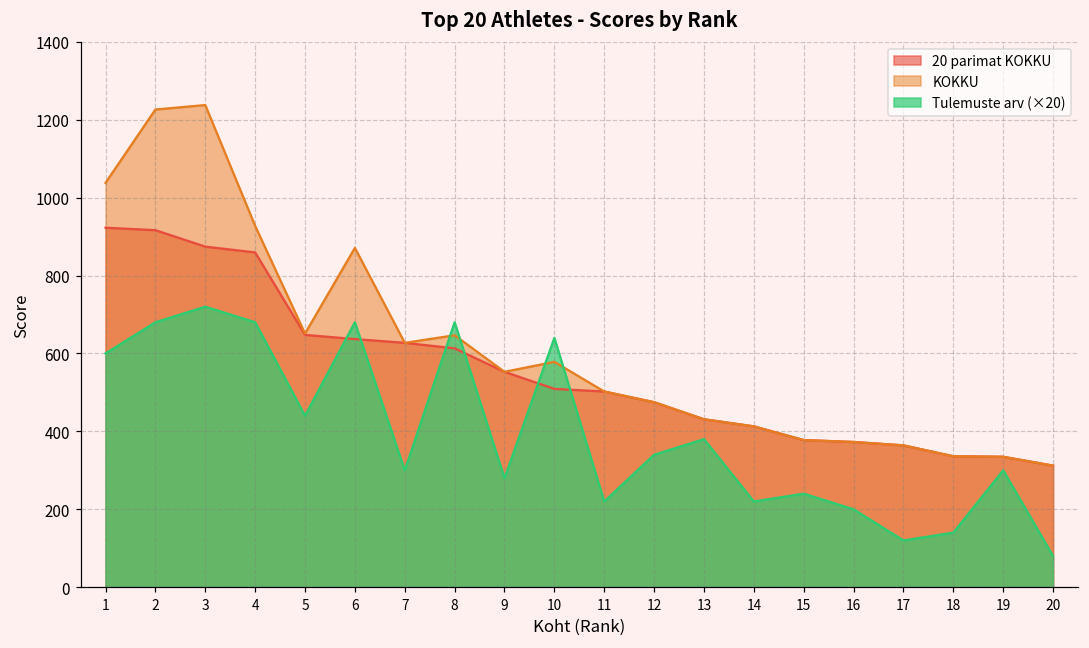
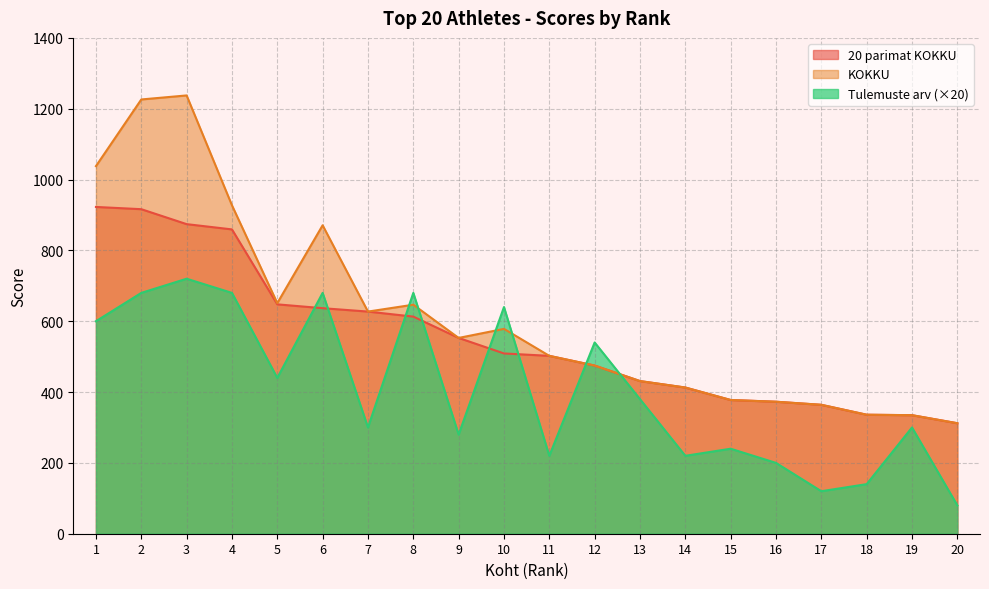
  {
    "Tulemuste arv (×20)": {
      "1": 600,
      "2": 680,
      "3": 720,
      "4": 680,
      "5": 440,
      "6": 680,
      "7": 300,
      "8": 680,
      "9": 280,
      "10": 640,
      "11": 220,
-     "12": 340,
+     "12": 540,
      "13": 380,
      "14": 220,
      "15": 240,
      "16": 200,
      "17": 120,
      "18": 140,
      "19": 300,
      "20": 80
    }
  }
